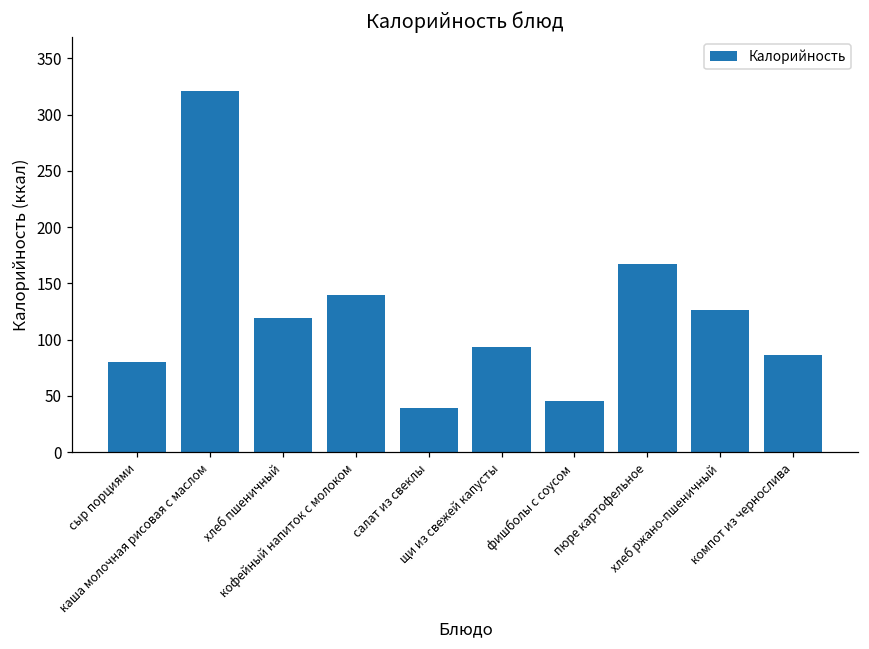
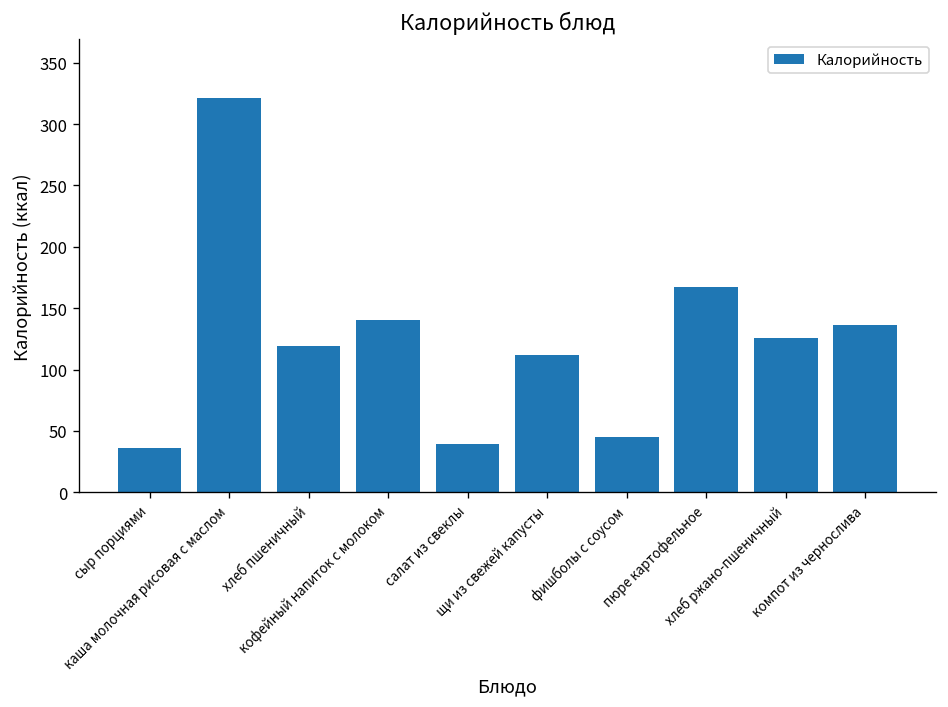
  {
-   "сыр порциями": 80,
+   "сыр порциями": 36,
    "каша молочная рисовая с маслом": 321,
    "хлеб пшеничный": 119,
    "кофейный напиток с молоком": 140,
    "салат из свеклы": 39,
-   "щи из свежей капусты": 93,
+   "щи из свежей капусты": 112,
    "фишболы с соусом": 45,
    "пюре картофельное": 167,
    "хлеб ржано-пшеничный": 126,
-   "компот из чернослива": 86
+   "компот из чернослива": 136
  }
